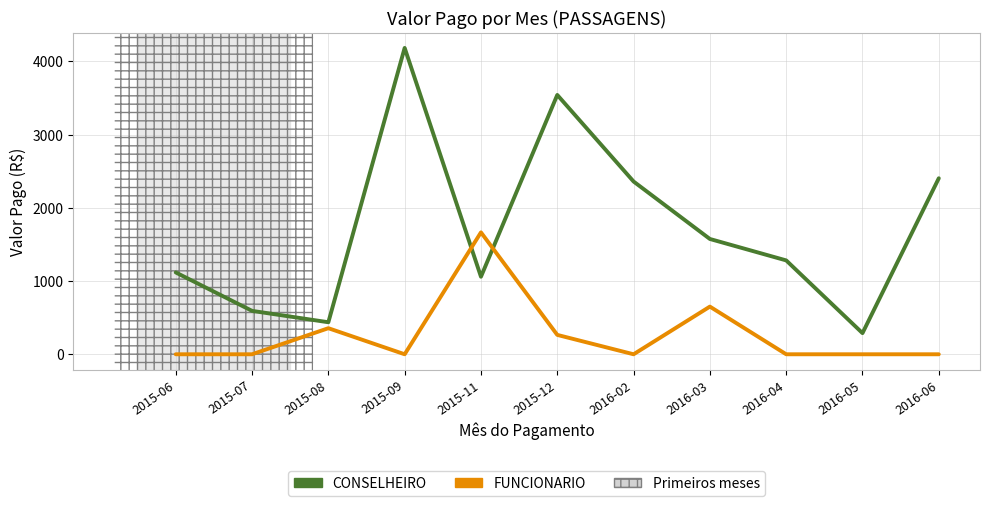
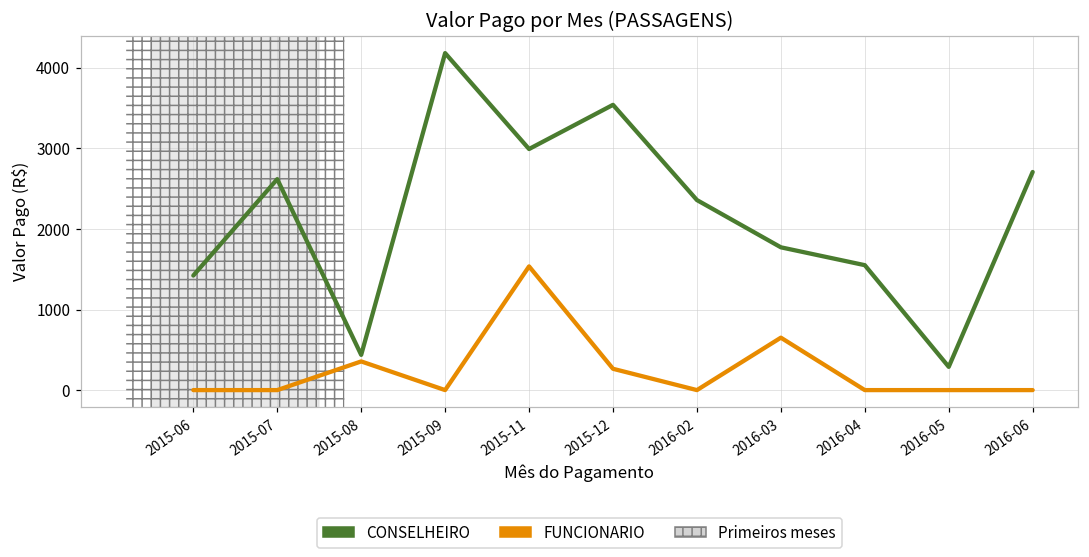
  {
    "CONSELHEIRO": {
-     "2015-06": 1100,
-     "2015-07": 600,
+     "2015-06": 1400,
+     "2015-07": 2600,
      "2015-08": 400,
      "2015-09": 4200,
-     "2015-11": 1100,
+     "2015-11": 3000,
      "2015-12": 3500,
      "2016-02": 2400,
-     "2016-03": 1600,
-     "2016-04": 1300,
+     "2016-03": 1800,
+     "2016-04": 1600,
      "2016-05": 300,
-     "2016-06": 2400
+     "2016-06": 2700
    },
    "FUNCIONARIO": {
      "2015-06": 0,
      "2015-07": 0,
      "2015-08": 400,
      "2015-09": 0,
-     "2015-11": 1700,
+     "2015-11": 1500,
      "2015-12": 300,
      "2016-02": 0,
      "2016-03": 700,
      "2016-04": 0,
      "2016-05": 0,
      "2016-06": 0
    }
  }
